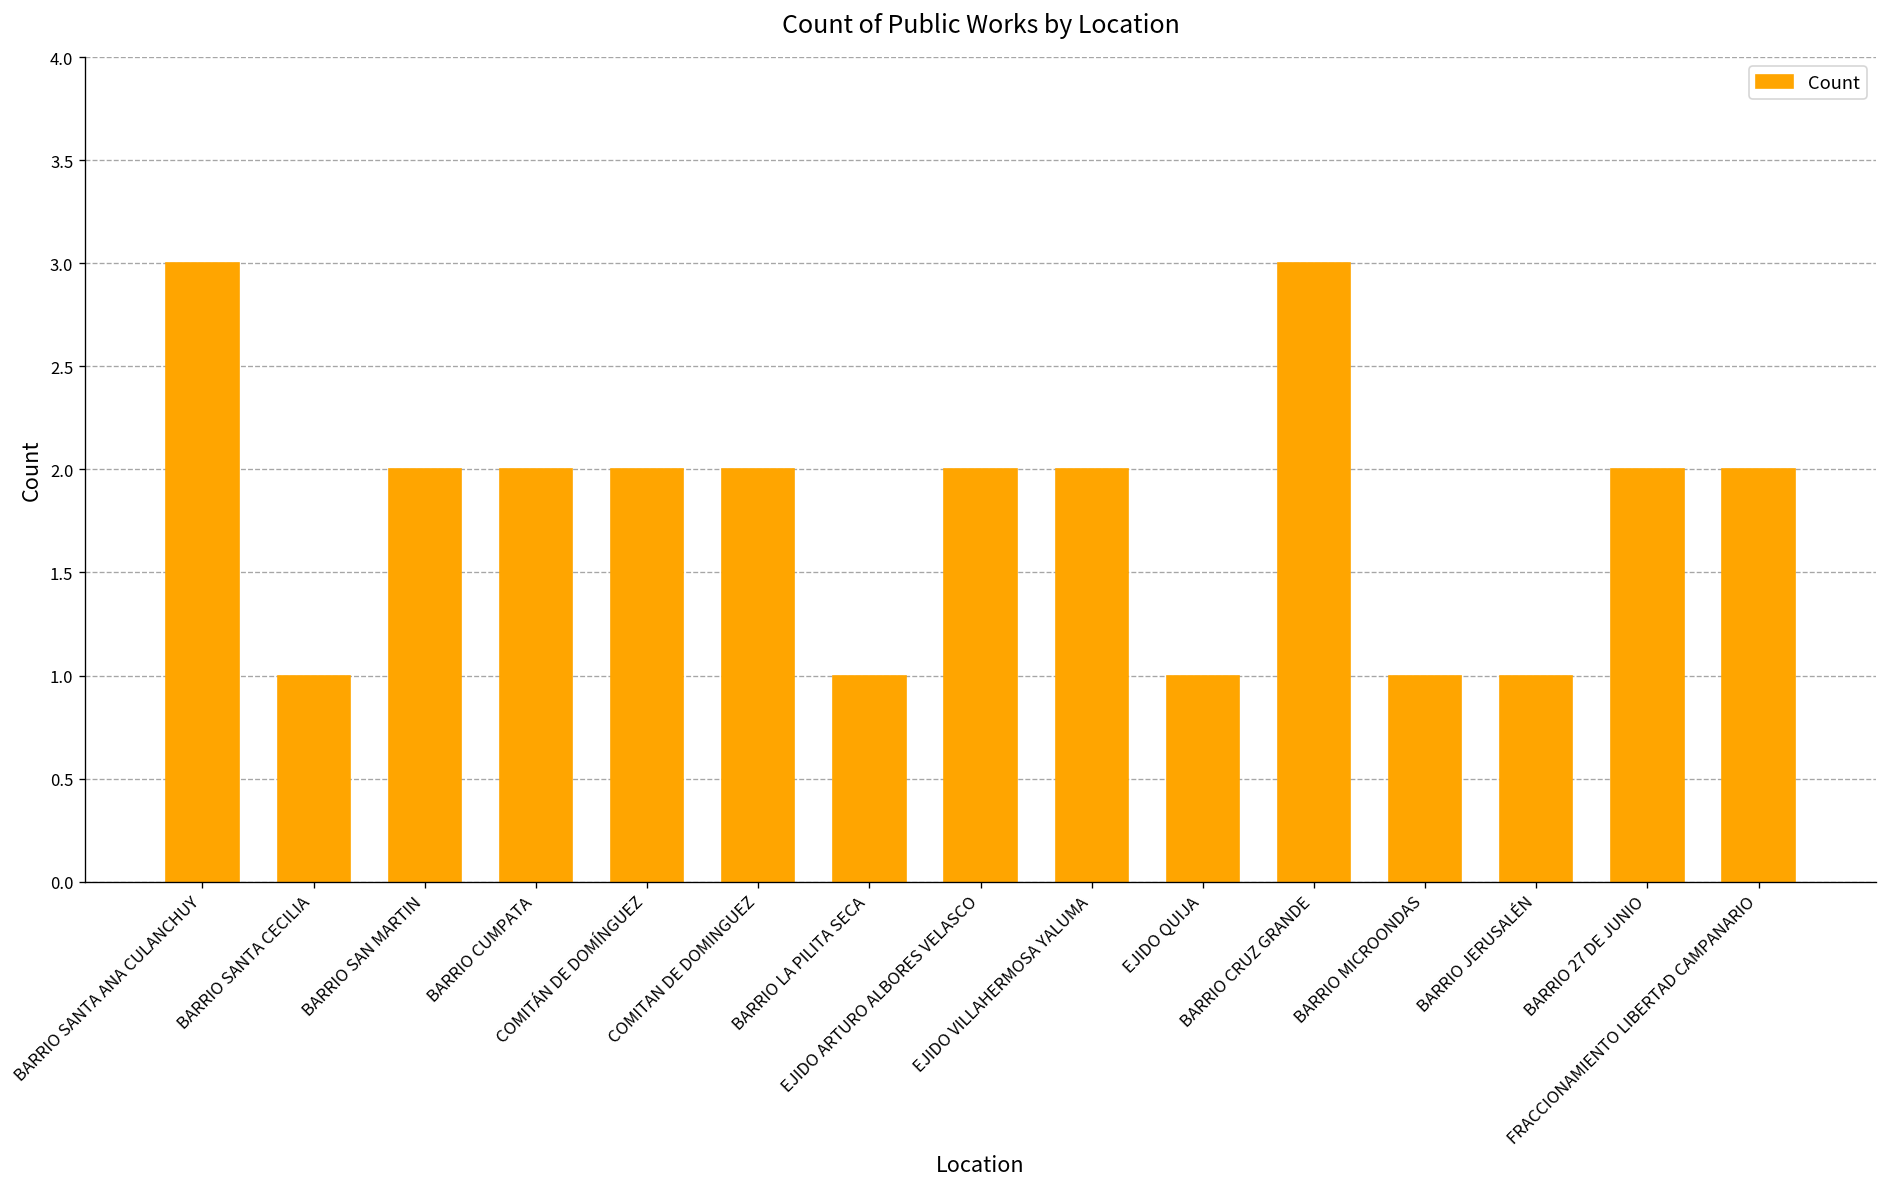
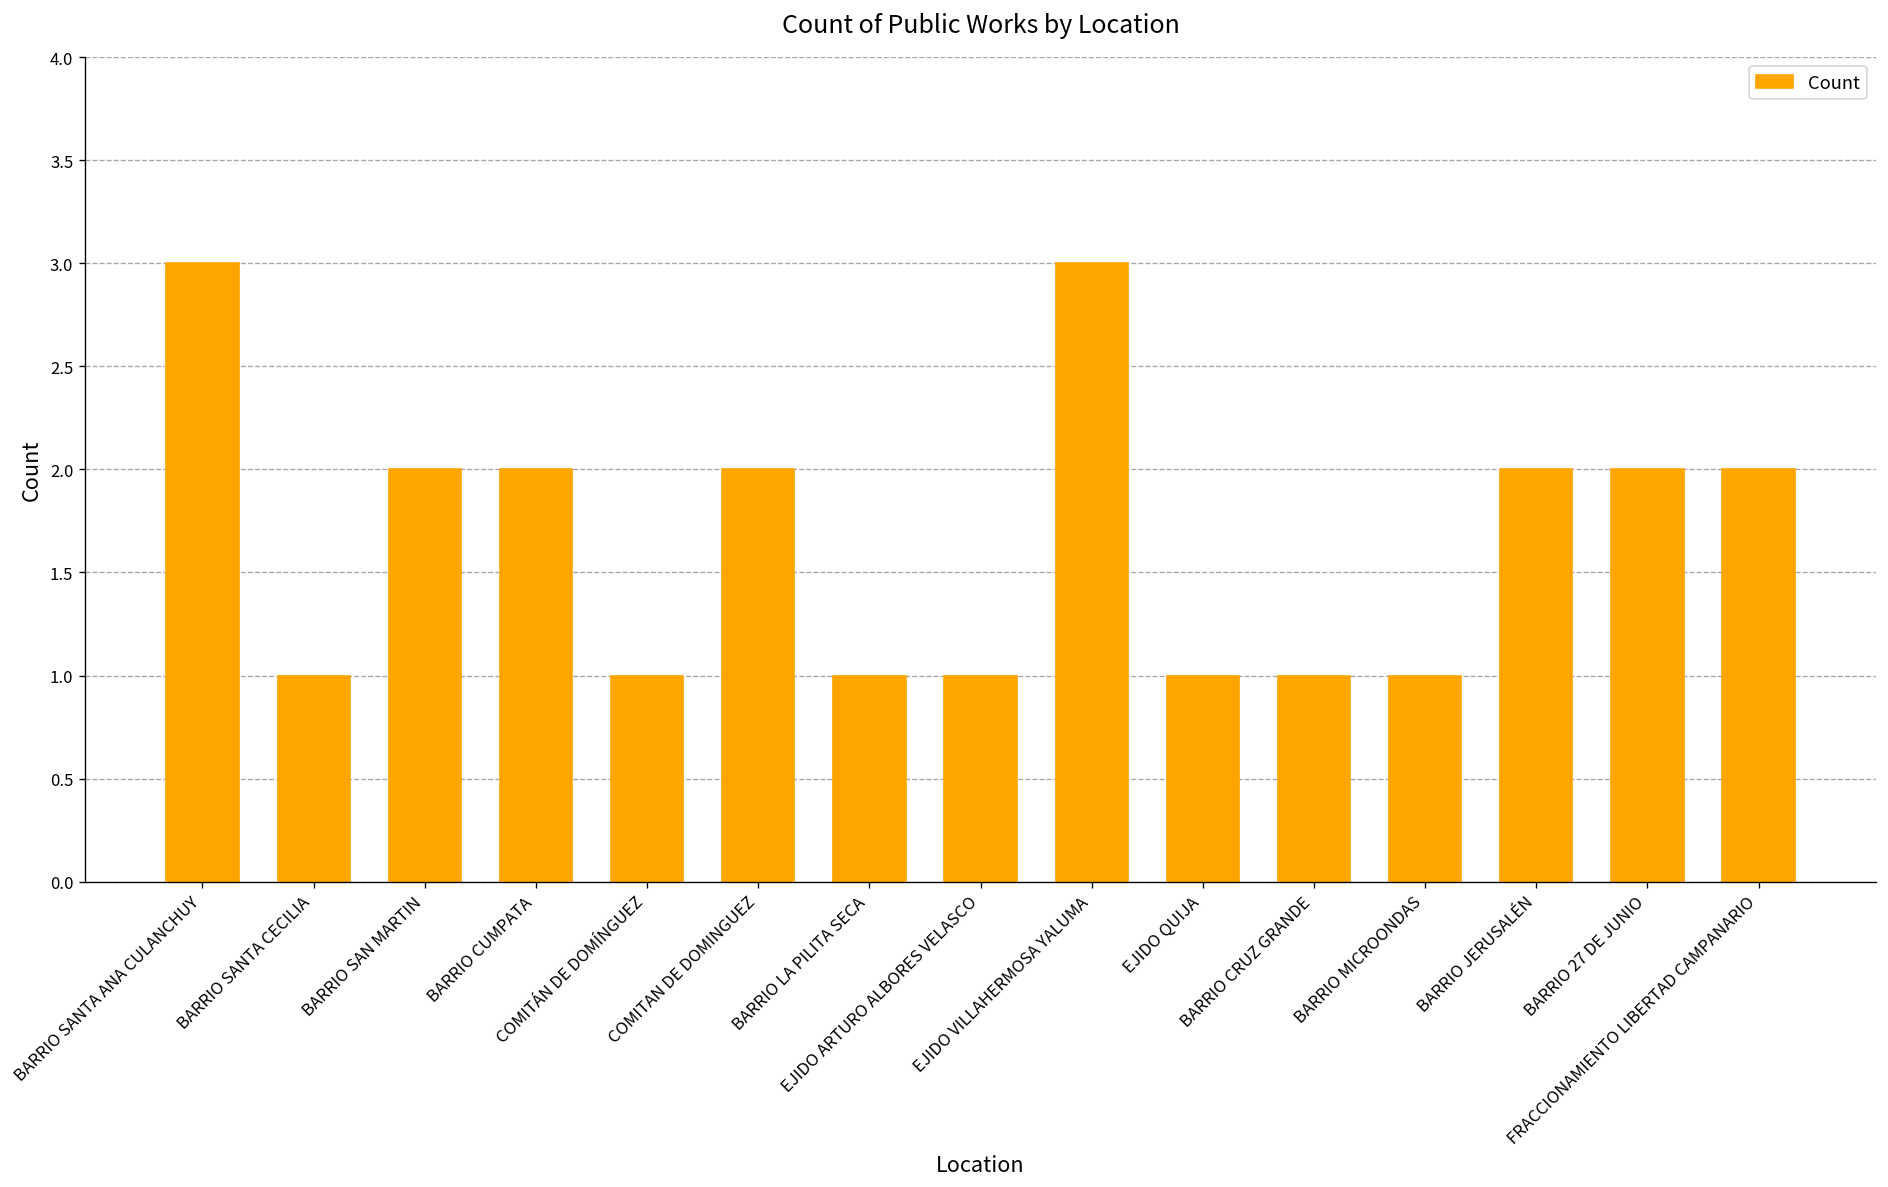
  {
    "BARRIO SANTA ANA CULANCHUY": 3,
    "BARRIO SANTA CECILIA": 1,
    "BARRIO SAN MARTIN": 2,
    "BARRIO CUMPATA": 2,
-   "COMITÁN DE DOMÍNGUEZ": 2,
+   "COMITÁN DE DOMÍNGUEZ": 1,
    "COMITAN DE DOMINGUEZ": 2,
    "BARRIO LA PILITA SECA": 1,
-   "EJIDO ARTURO ALBORES VELASCO": 2,
-   "EJIDO VILLAHERMOSA YALUMA": 2,
+   "EJIDO ARTURO ALBORES VELASCO": 1,
+   "EJIDO VILLAHERMOSA YALUMA": 3,
    "EJIDO QUIJA": 1,
-   "BARRIO CRUZ GRANDE": 3,
+   "BARRIO CRUZ GRANDE": 1,
    "BARRIO MICROONDAS": 1,
-   "BARRIO JERUSALÉN": 1,
+   "BARRIO JERUSALÉN": 2,
    "BARRIO 27 DE JUNIO": 2,
    "FRACCIONAMIENTO LIBERTAD CAMPANARIO": 2
  }
